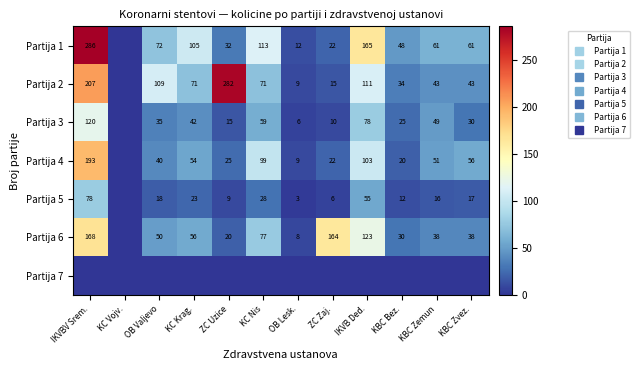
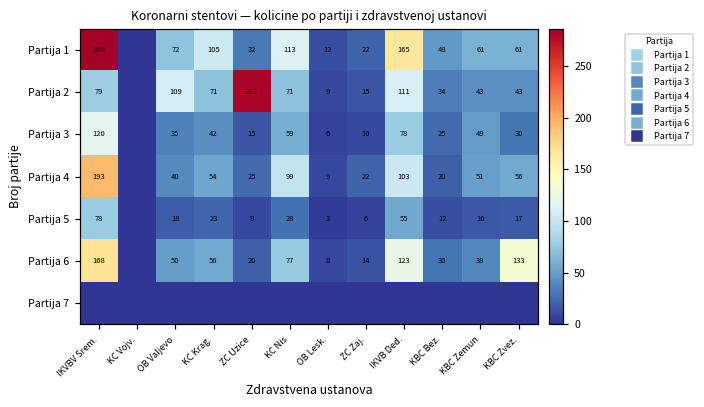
  {
    "Partija 1": {
      "IKVBV Srem.": 286,
      "OB Valjevo": 72,
      "KC Krag.": 105,
      "ZC Uzice": 32,
      "KC Nis": 113,
      "OB Lesk.": 12,
      "ZC Zaj.": 22,
      "IKVB Ded.": 165,
      "KBC Bez.": 48,
      "KBC Zemun": 61,
      "KBC Zvez.": 61
    },
    "Partija 2": {
-     "IKVBV Srem.": 207,
+     "IKVBV Srem.": 79,
      "OB Valjevo": 109,
      "KC Krag.": 71,
      "ZC Uzice": 282,
      "KC Nis": 71,
      "OB Lesk.": 9,
      "ZC Zaj.": 15,
      "IKVB Ded.": 111,
      "KBC Bez.": 34,
      "KBC Zemun": 43,
      "KBC Zvez.": 43
    },
    "Partija 3": {
      "IKVBV Srem.": 120,
      "OB Valjevo": 35,
      "KC Krag.": 42,
      "ZC Uzice": 15,
      "KC Nis": 59,
      "OB Lesk.": 6,
      "ZC Zaj.": 10,
      "IKVB Ded.": 78,
      "KBC Bez.": 25,
      "KBC Zemun": 49,
      "KBC Zvez.": 30
    },
    "Partija 4": {
      "IKVBV Srem.": 193,
      "OB Valjevo": 40,
      "KC Krag.": 54,
      "ZC Uzice": 25,
      "KC Nis": 99,
      "OB Lesk.": 9,
      "ZC Zaj.": 22,
      "IKVB Ded.": 103,
      "KBC Bez.": 20,
      "KBC Zemun": 51,
      "KBC Zvez.": 56
    },
    "Partija 5": {
      "IKVBV Srem.": 78,
      "OB Valjevo": 18,
      "KC Krag.": 23,
      "ZC Uzice": 9,
      "KC Nis": 28,
      "OB Lesk.": 3,
      "ZC Zaj.": 6,
      "IKVB Ded.": 55,
      "KBC Bez.": 12,
      "KBC Zemun": 16,
      "KBC Zvez.": 17
    },
    "Partija 6": {
      "IKVBV Srem.": 168,
      "OB Valjevo": 50,
      "KC Krag.": 56,
      "ZC Uzice": 20,
      "KC Nis": 77,
      "OB Lesk.": 8,
-     "ZC Zaj.": 164,
+     "ZC Zaj.": 14,
      "IKVB Ded.": 123,
      "KBC Bez.": 30,
      "KBC Zemun": 38,
-     "KBC Zvez.": 38
+     "KBC Zvez.": 133
    }
  }
